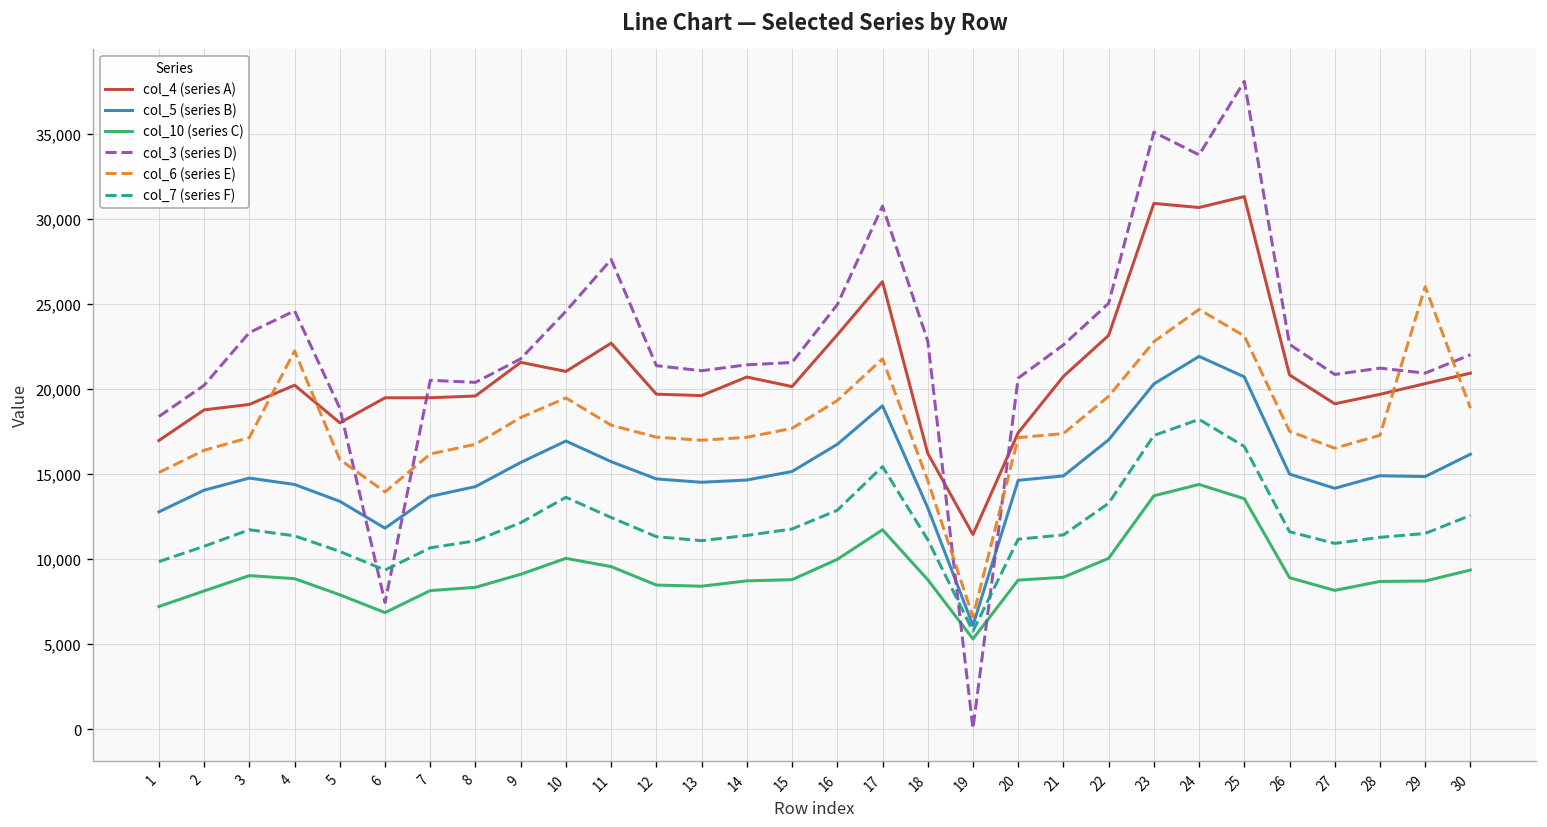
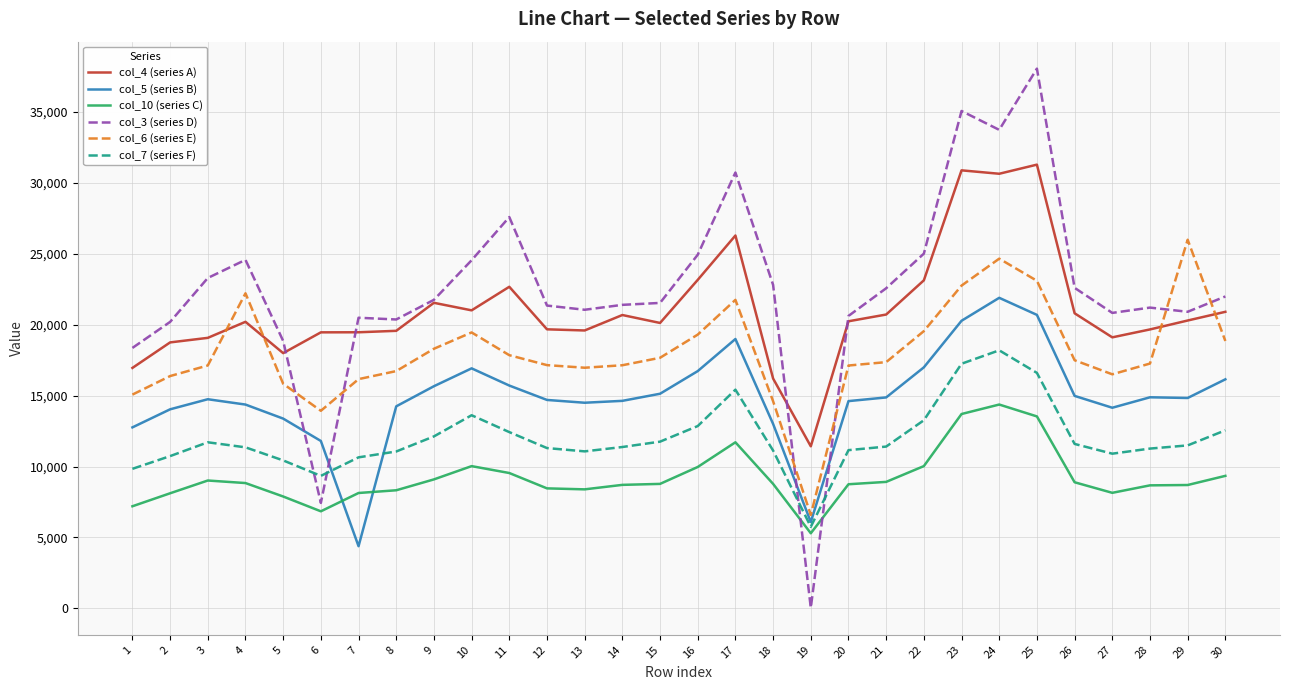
  {
    "col_4 (series A)": {
      "1": "17,000",
      "2": "18,800",
      "3": "19,100",
      "4": "20,200",
      "5": "18,000",
      "6": "19,500",
      "7": "19,500",
      "8": "19,600",
      "9": "21,600",
      "10": "21,000",
      "11": "22,700",
      "12": "19,700",
      "13": "19,600",
      "14": "20,700",
      "15": "20,100",
      "16": "23,200",
      "17": "26,300",
      "18": "16,200",
      "19": "11,400",
-     "20": "17,400",
+     "20": "20,200",
      "21": "20,700",
      "22": "23,100",
      "23": "30,900",
      "24": "30,700",
      "25": "31,300",
      "26": "20,800",
      "27": "19,100",
      "28": "19,700",
      "29": "20,300",
      "30": "20,900"
    },
    "col_5 (series B)": {
      "1": "12,800",
      "2": "14,000",
      "3": "14,700",
      "4": "14,400",
      "5": "13,400",
      "6": "11,800",
-     "7": "13,700",
+     "7": "4,400",
      "8": "14,200",
      "9": "15,700",
      "10": "16,900",
      "11": "15,700",
      "12": "14,700",
      "13": "14,500",
      "14": "14,600",
      "15": "15,100",
      "16": "16,700",
      "17": "19,000",
      "18": "13,000",
      "19": "6,100",
      "20": "14,600",
      "21": "14,900",
      "22": "17,000",
      "23": "20,300",
      "24": "21,900",
      "25": "20,700",
      "26": "15,000",
      "27": "14,100",
      "28": "14,900",
      "29": "14,800",
      "30": "16,200"
    },
    "col_3 (series D)": {
      "1": "18,400",
      "2": "20,200",
      "3": "23,300",
      "4": "24,600",
      "5": "18,900",
      "6": "7,400",
      "7": "20,500",
      "8": "20,400",
      "9": "21,800",
      "10": "24,600",
      "11": "27,600",
      "12": "21,400",
      "13": "21,100",
      "14": "21,400",
      "15": "21,500",
      "16": "24,900",
      "17": "30,700",
      "18": "22,800",
      "19": "0",
      "20": "20,600",
      "21": "22,600",
      "22": "25,000",
      "23": "35,100",
      "24": "33,700",
      "25": "38,100",
      "26": "22,600",
      "27": "20,800",
      "28": "21,200",
      "29": "20,900",
      "30": "22,000"
    },
    "col_6 (series E)": {
      "1": "15,100",
      "2": "16,400",
      "3": "17,100",
      "4": "22,200",
      "5": "15,800",
      "6": "13,900",
      "7": "16,200",
      "8": "16,700",
      "9": "18,300",
      "10": "19,500",
      "11": "17,900",
      "12": "17,200",
      "13": "17,000",
      "14": "17,100",
      "15": "17,700",
      "16": "19,300",
      "17": "21,800",
      "18": "14,600",
      "19": "6,600",
      "20": "17,100",
      "21": "17,400",
      "22": "19,600",
      "23": "22,800",
      "24": "24,700",
      "25": "23,100",
      "26": "17,500",
      "27": "16,500",
      "28": "17,300",
      "29": "26,000",
      "30": "18,900"
    }
  }
